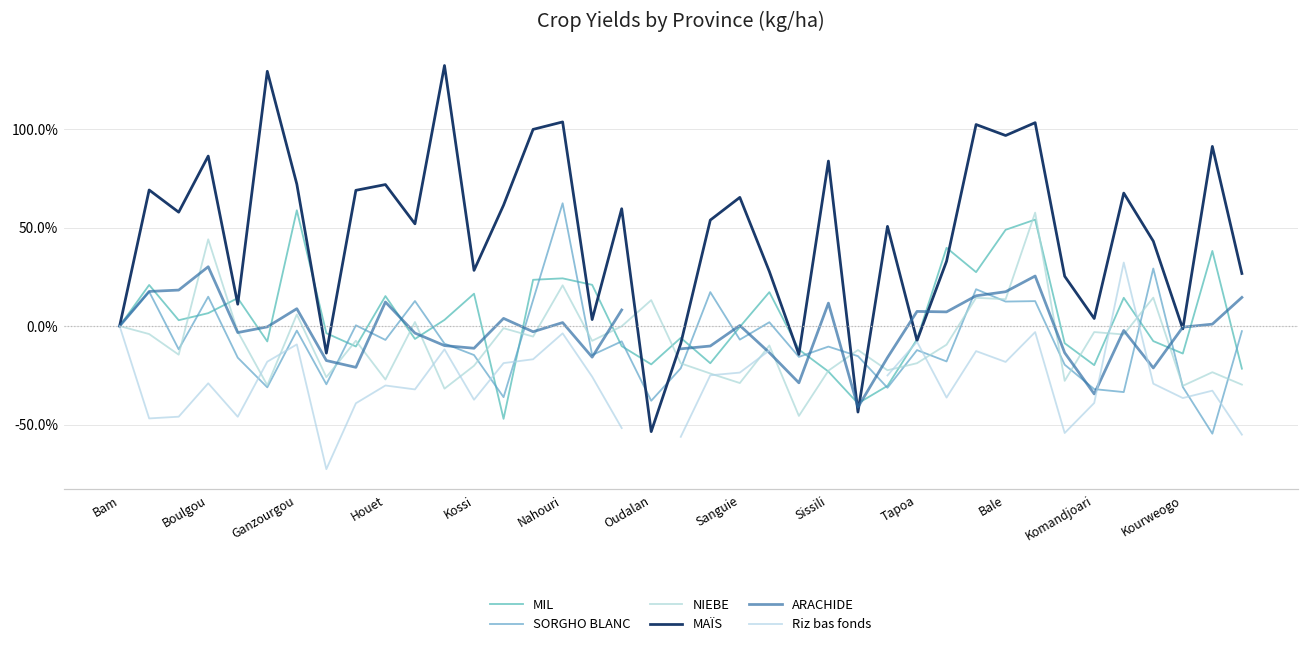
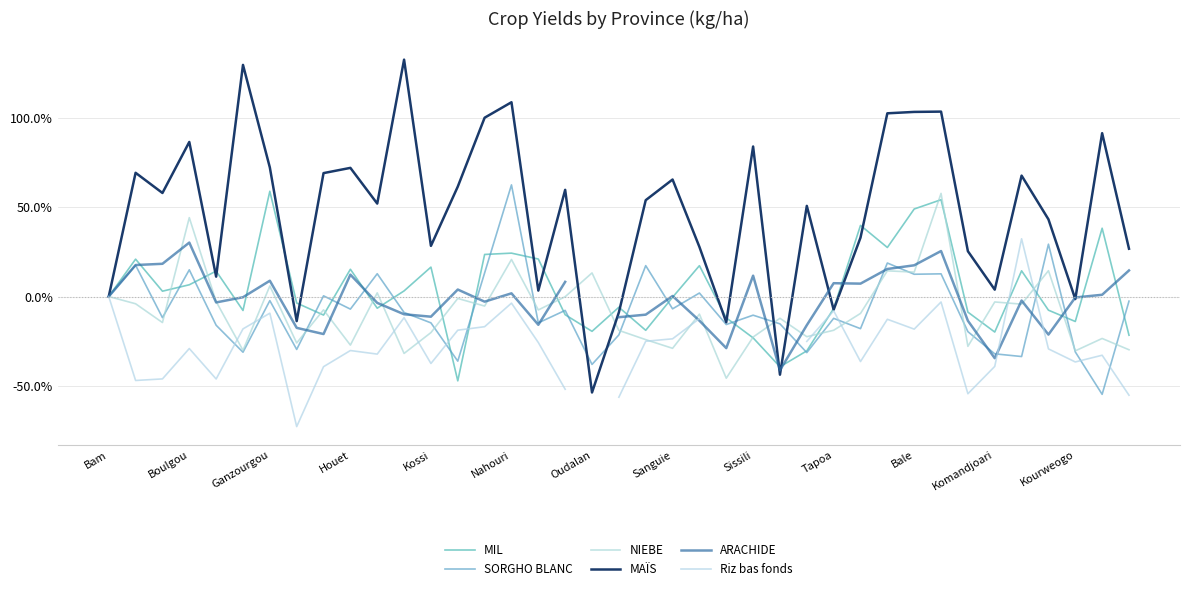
  {
    "MAÏS": {
      "Boulgou": "86%",
      "Ganzourgou": "72%",
      "Houet": "72%",
      "Kossi": "28%",
-     "Nahouri": "104%",
+     "Nahouri": "109%",
      "Oudalan": "-54%",
      "Sanguie": "65%",
      "Sissili": "84%",
-     "Bale": "97%",
+     "Bale": "103%",
      "Komandjoari": "4%"
    },
    "ARACHIDE": {
      "Boulgou": "30%",
      "Ganzourgou": "9%",
      "Houet": "12%",
      "Kossi": "-11%",
      "Nahouri": "2%",
      "Sissili": "12%",
      "Tapoa": "7%",
      "Bale": "17%",
      "Komandjoari": "-34%"
    }
  }
